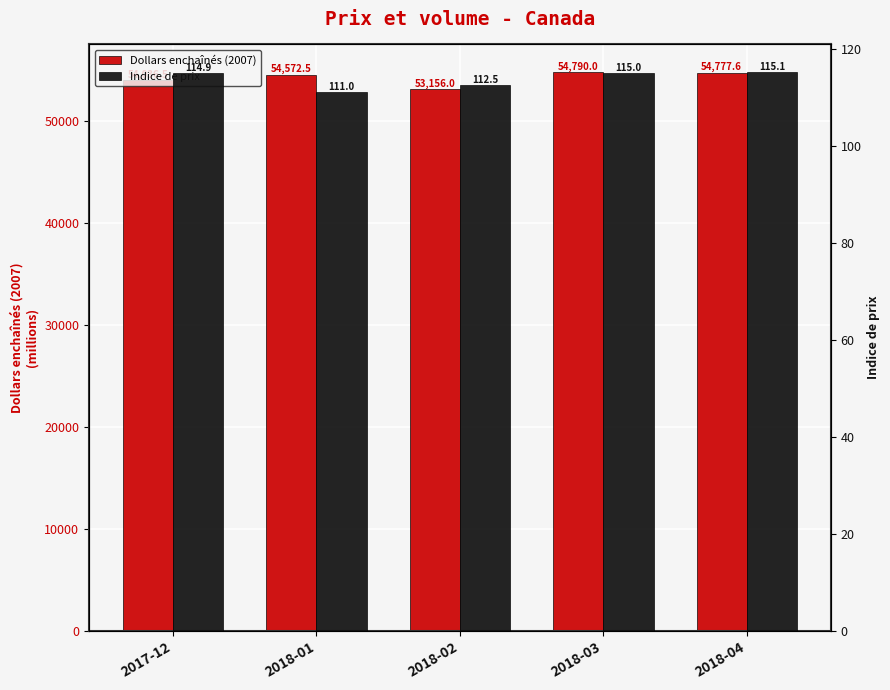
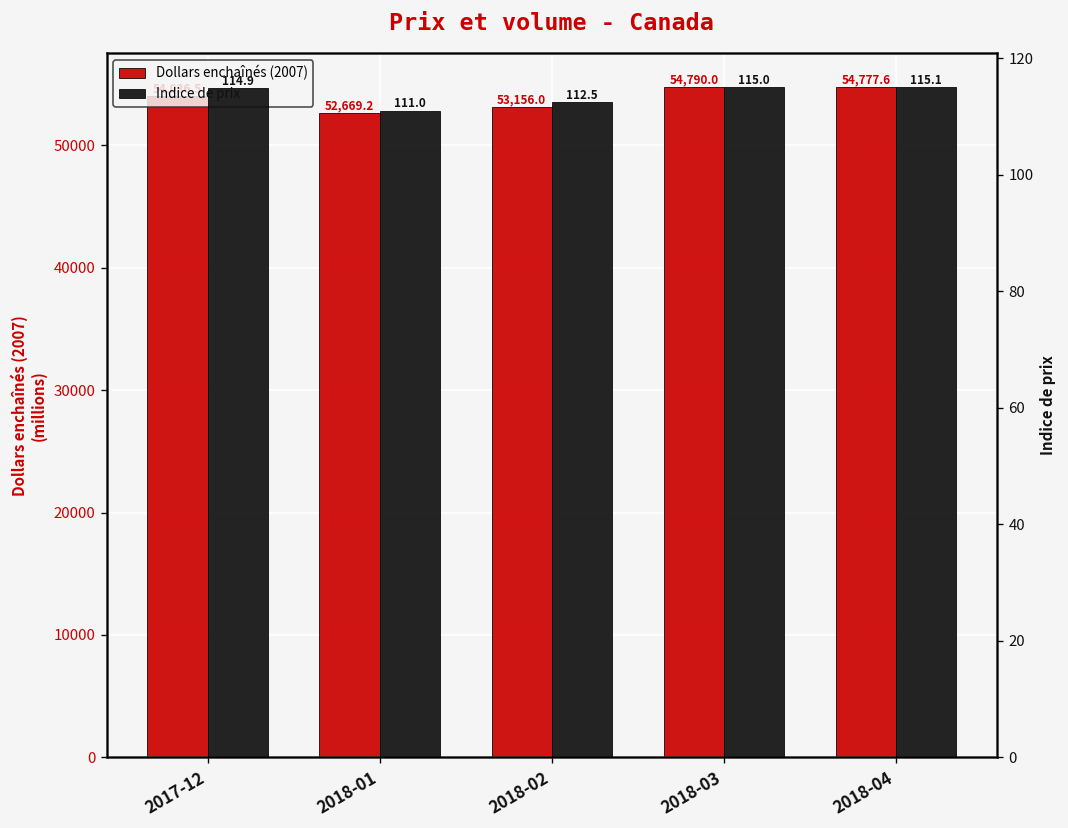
  {
    "Dollars enchaînés (2007)": {
-     "2018-01": "54,572.5",
+     "2018-01": "52,669.2",
      "2018-02": "53,156.0",
      "2018-03": "54,790.0",
      "2018-04": "54,777.6"
    },
    "Indice de prix": {
      "2018-01": "111.0",
      "2018-02": "112.5",
      "2018-03": "115.0",
      "2018-04": "115.1"
    }
  }
